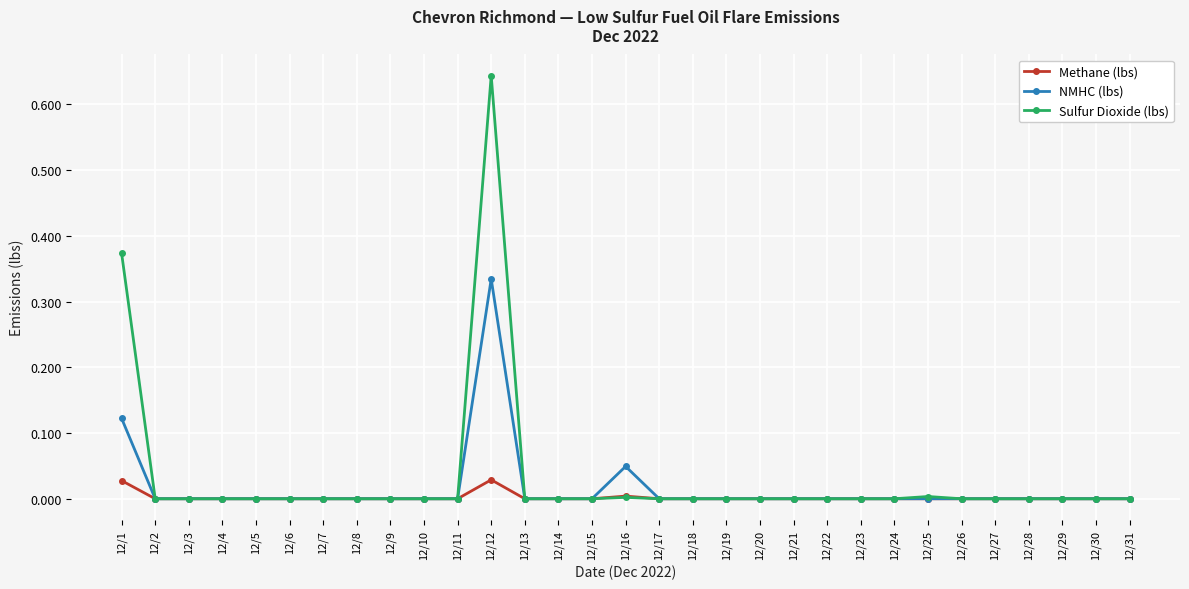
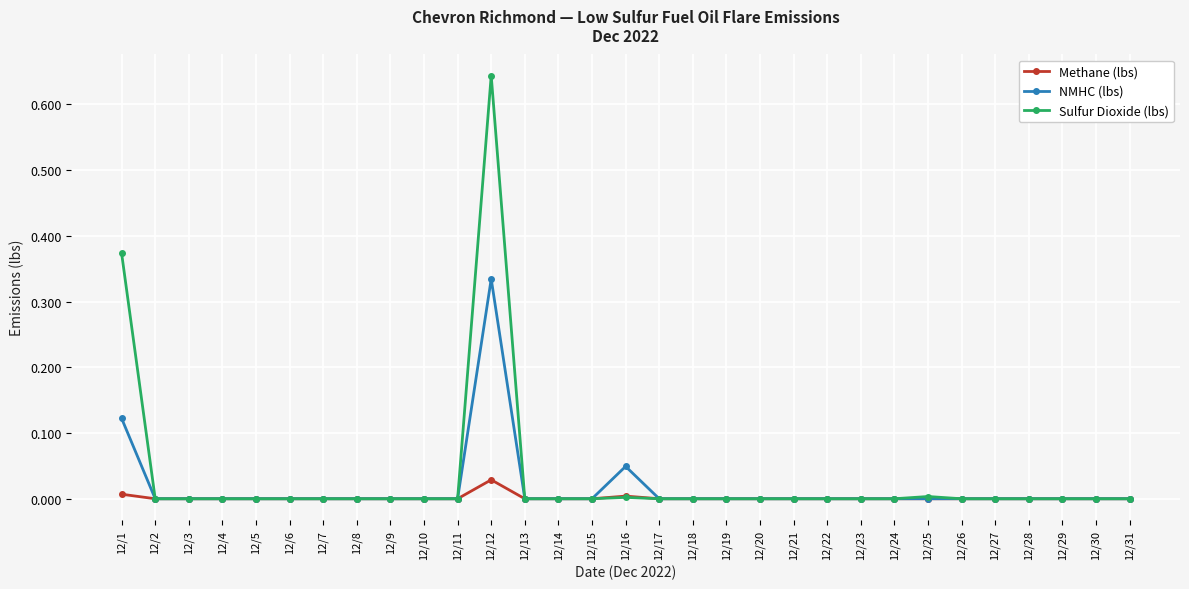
  {
    "Methane (lbs)": {
-     "12/1": 0.03,
+     "12/1": 0.01,
      "12/12": 0.03
    },
    "NMHC (lbs)": {
      "12/1": 0.12,
      "12/12": 0.33,
      "12/16": 0.05
    },
    "Sulfur Dioxide (lbs)": {
      "12/1": 0.37,
      "12/12": 0.64
    }
  }
